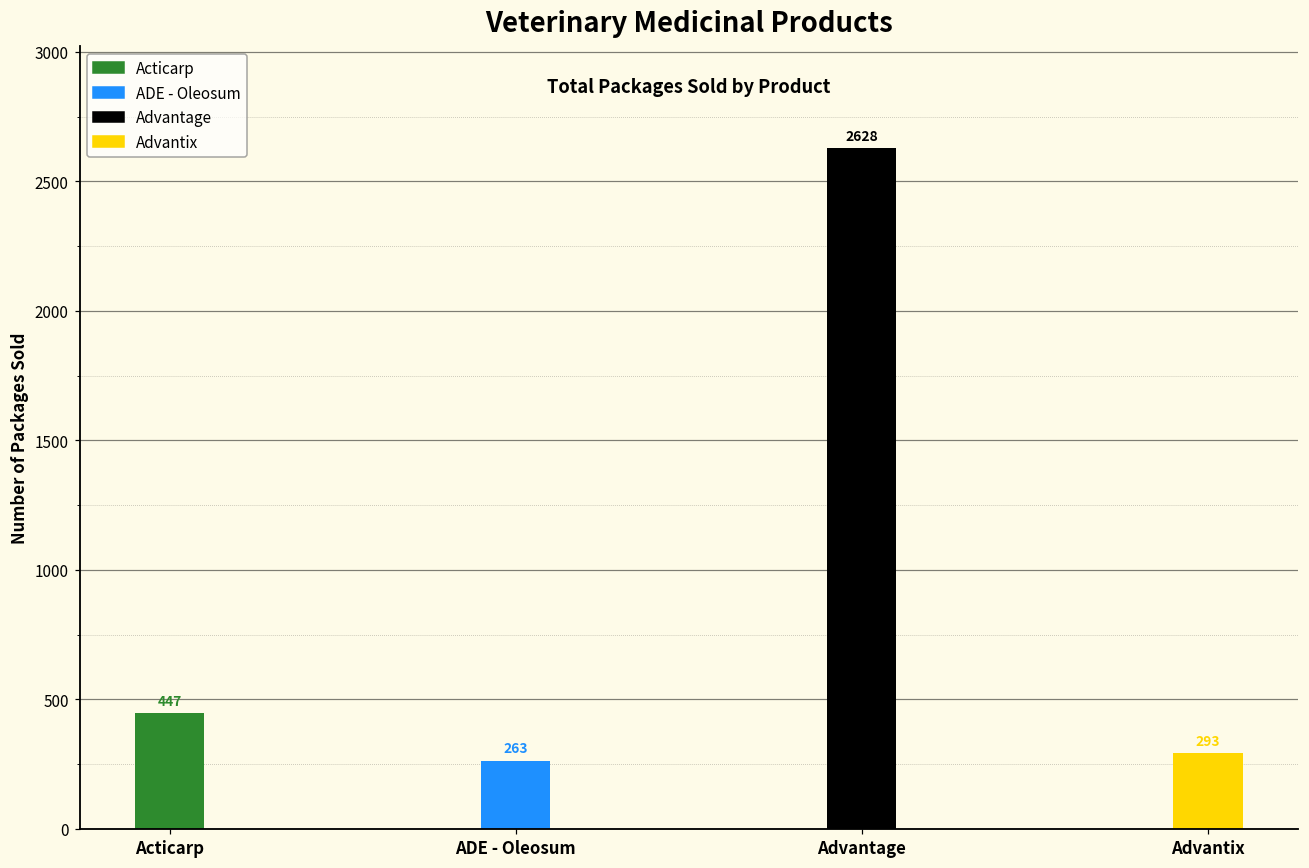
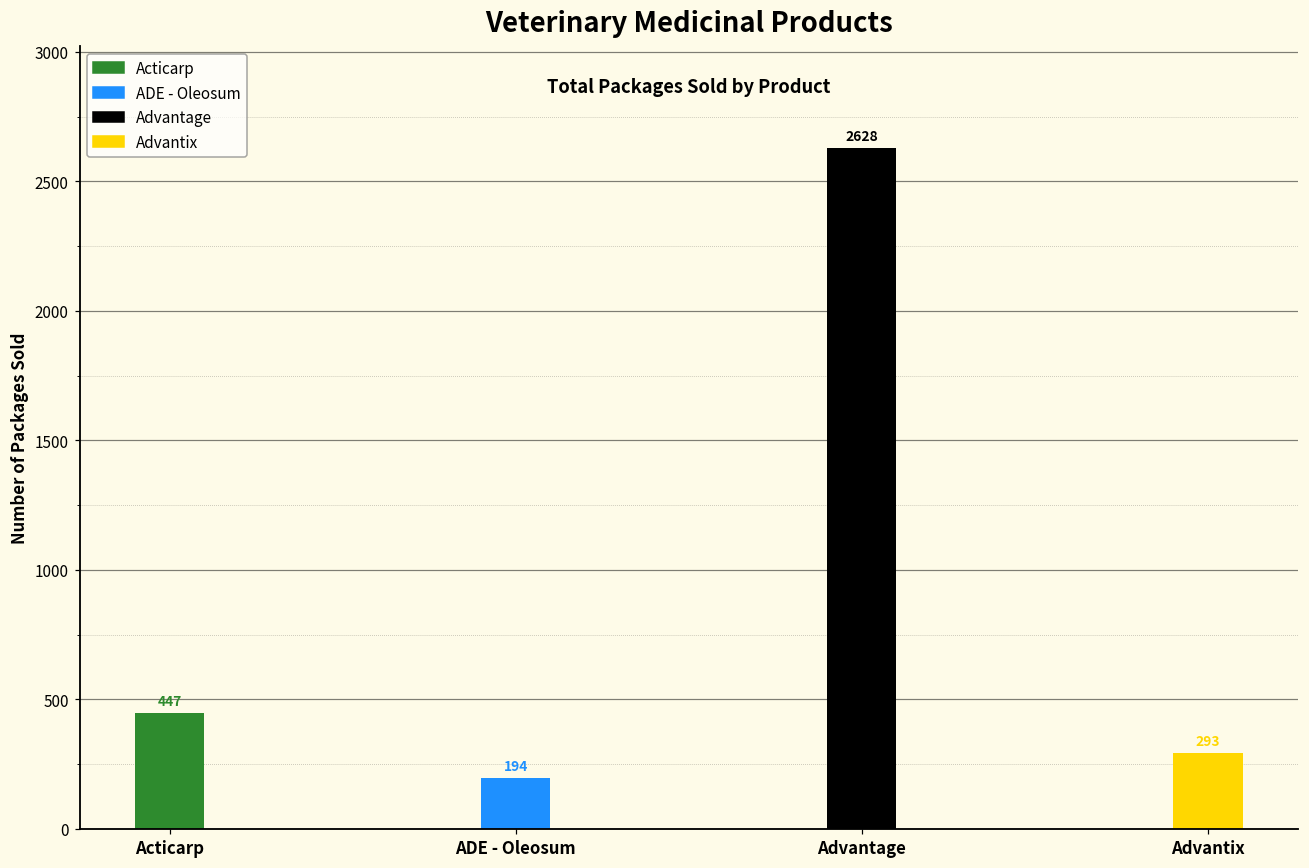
  {
    "Acticarp": 447,
-   "ADE - Oleosum": 263,
+   "ADE - Oleosum": 194,
    "Advantage": 2628,
    "Advantix": 293
  }
